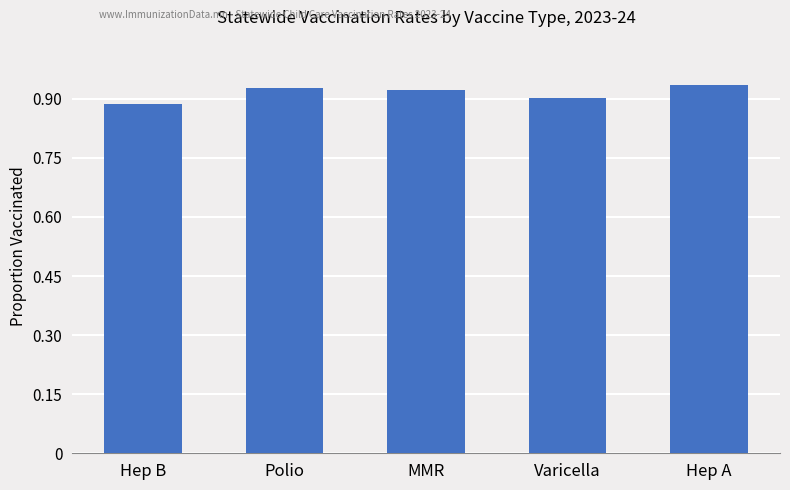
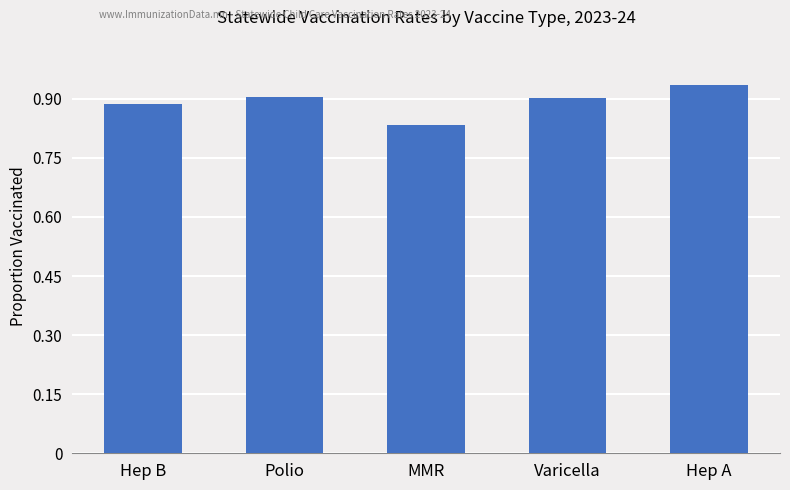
  {
    "Hep B": 0.89,
-   "Polio": 0.93,
-   "MMR": 0.92,
+   "Polio": 0.91,
+   "MMR": 0.83,
    "Varicella": 0.90,
    "Hep A": 0.93
  }
